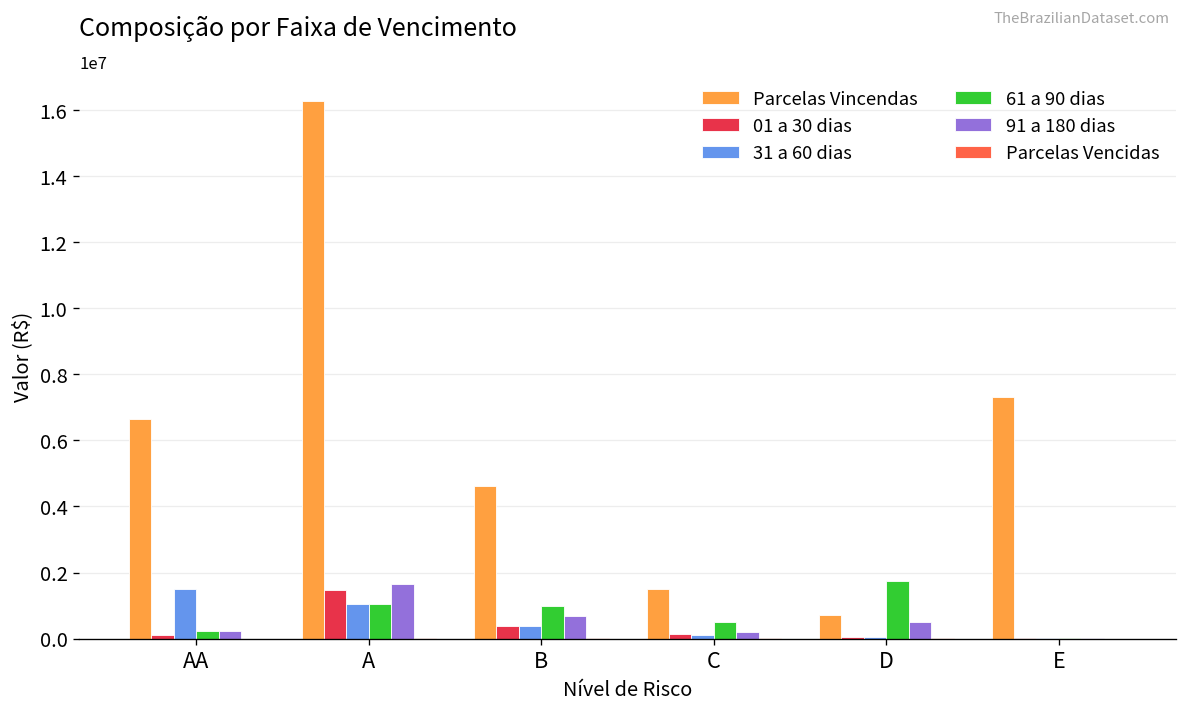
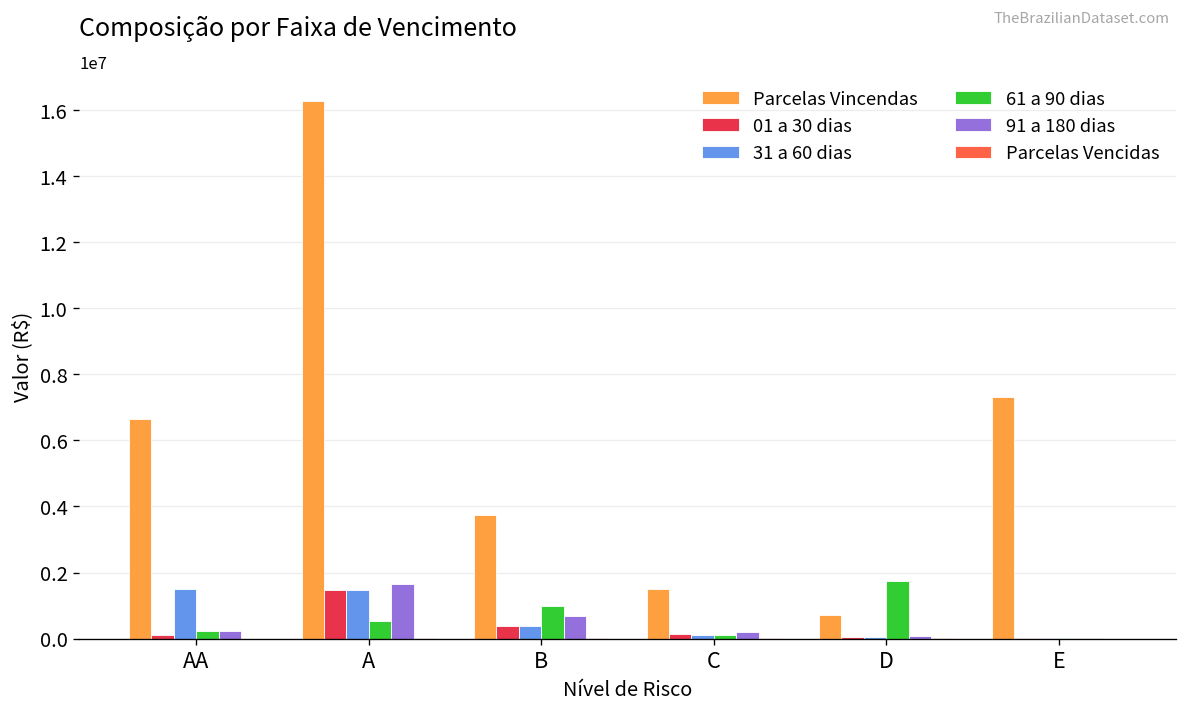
  {
    "Parcelas Vincendas": {
      "AA": 6700000,
      "A": 16300000,
-     "B": 4600000,
+     "B": 3800000,
      "C": 1500000,
      "D": 700000,
      "E": 7300000
    },
    "31 a 60 dias": {
      "AA": 1500000,
-     "A": 1100000,
+     "A": 1500000,
      "B": 400000,
      "C": 100000
    },
    "61 a 90 dias": {
      "AA": 200000,
-     "A": 1100000,
+     "A": 500000,
      "B": 1000000,
-     "C": 500000,
+     "C": 100000,
      "D": 1800000
    },
    "91 a 180 dias": {
      "AA": 200000,
      "A": 1700000,
      "B": 700000,
      "C": 200000,
-     "D": 500000
+     "D": 100000
    }
  }
